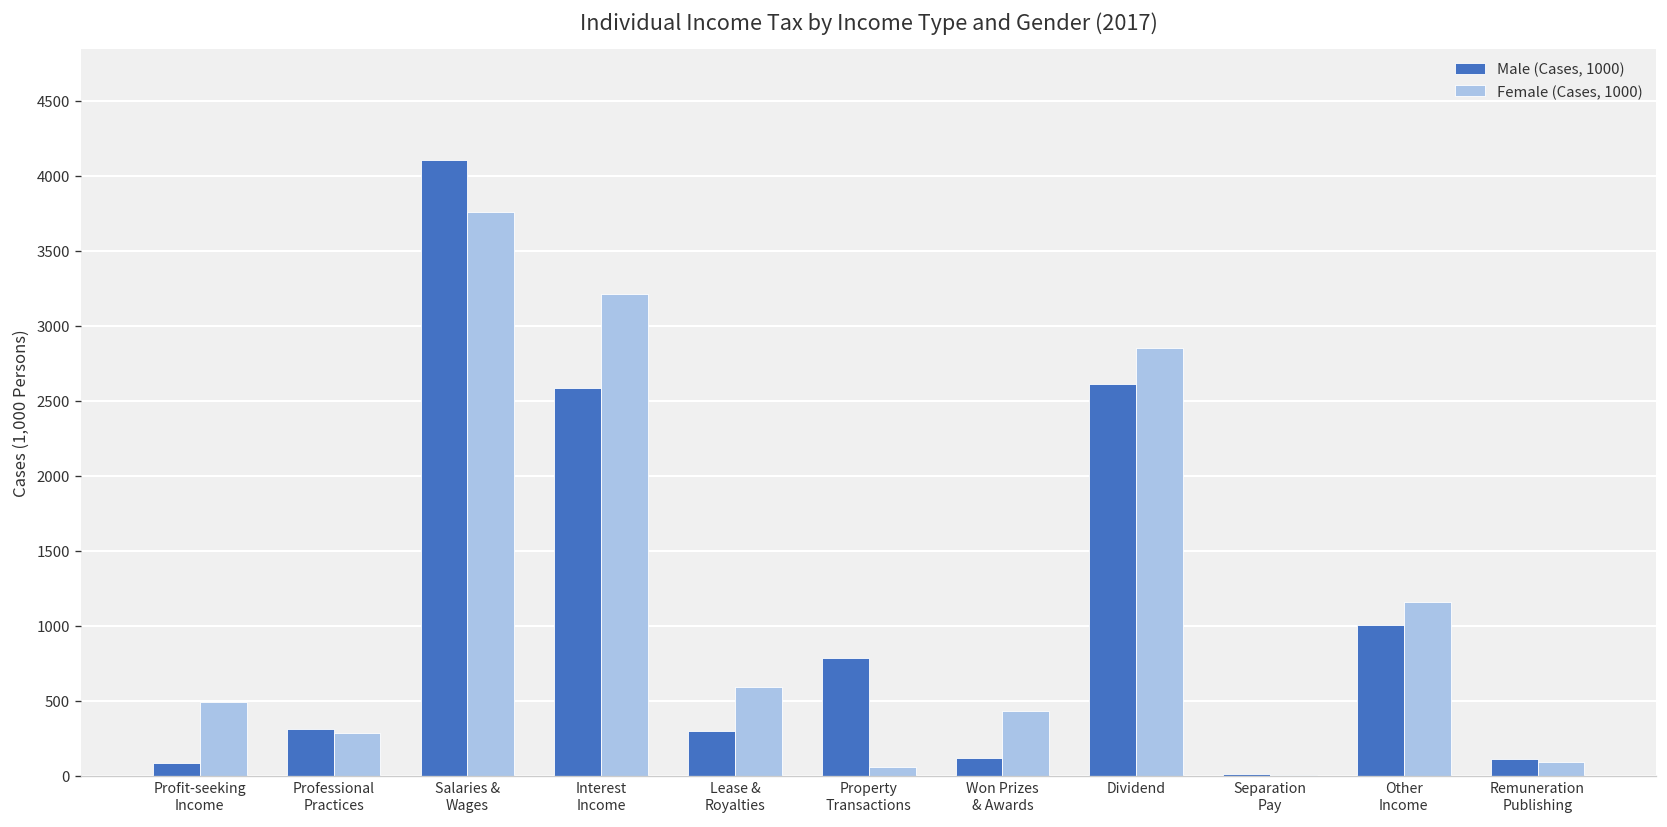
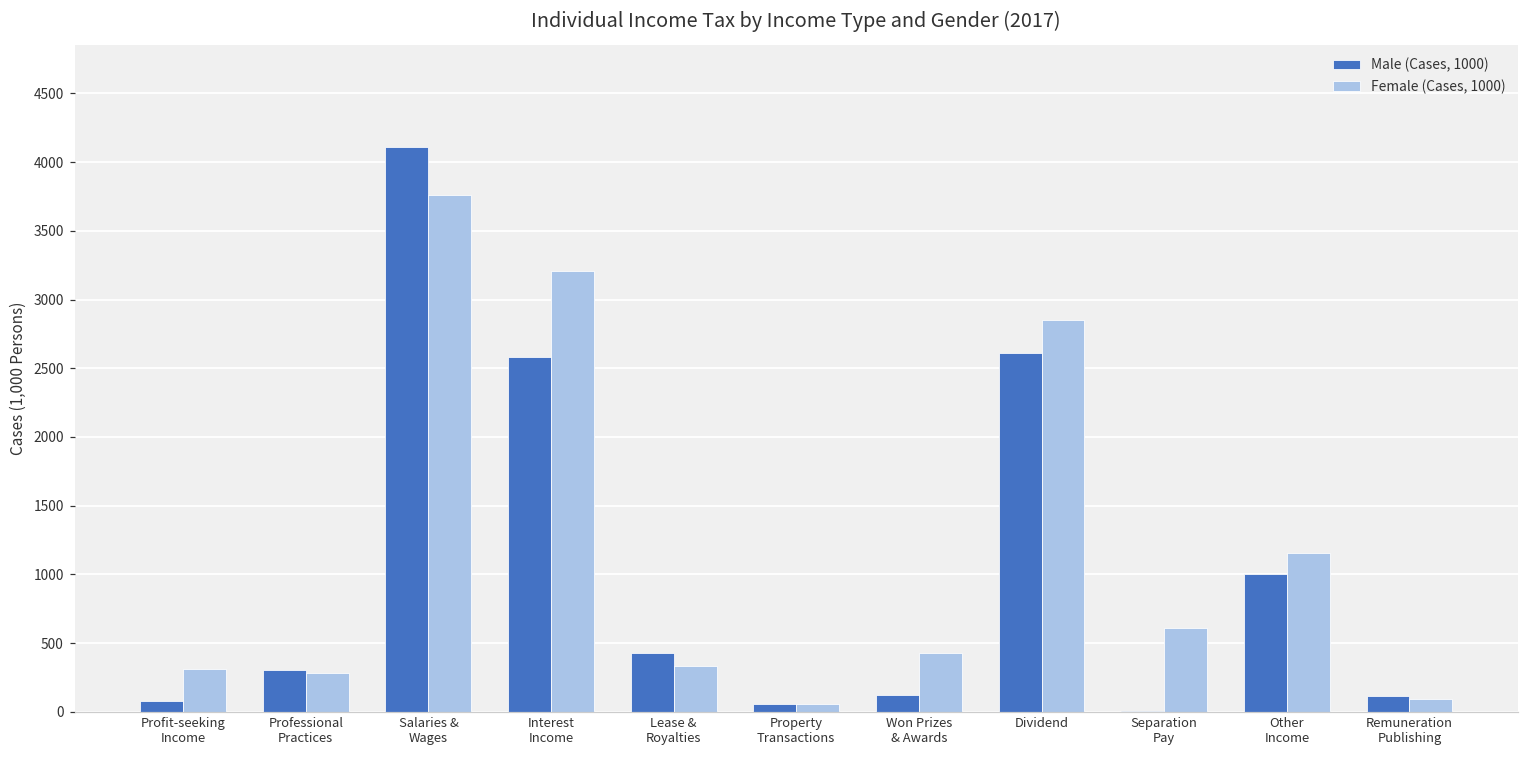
  {
    "Male (Cases, 1000)": {
      "Profit-seeking Income": 80,
      "Professional Practices": 310,
      "Salaries & Wages": 4110,
      "Interest Income": 2580,
-     "Lease & Royalties": 300,
-     "Property Transactions": 780,
+     "Lease & Royalties": 430,
+     "Property Transactions": 60,
      "Won Prizes & Awards": 120,
      "Dividend": 2610,
      "Other Income": 1000,
      "Remuneration Publishing": 110
    },
    "Female (Cases, 1000)": {
-     "Profit-seeking Income": 490,
+     "Profit-seeking Income": 310,
      "Professional Practices": 280,
      "Salaries & Wages": 3760,
      "Interest Income": 3210,
-     "Lease & Royalties": 590,
+     "Lease & Royalties": 330,
      "Property Transactions": 60,
      "Won Prizes & Awards": 430,
      "Dividend": 2850,
-     "Separation Pay": 0,
+     "Separation Pay": 610,
      "Other Income": 1160,
      "Remuneration Publishing": 90
    }
  }
